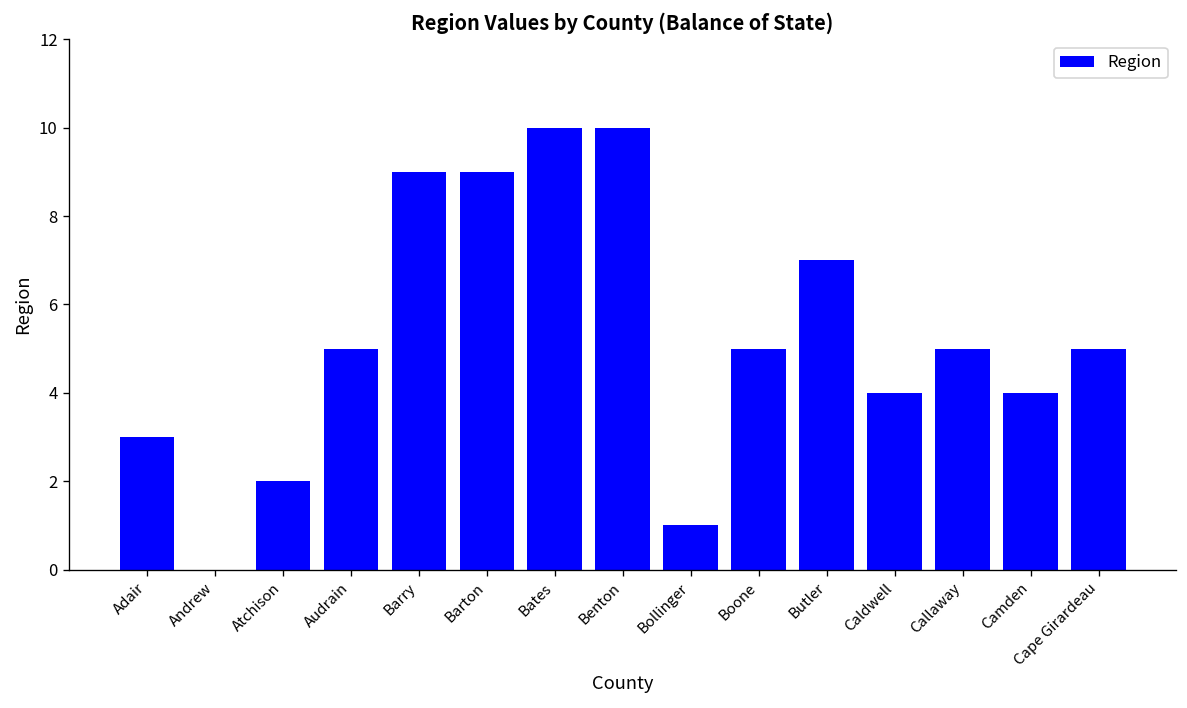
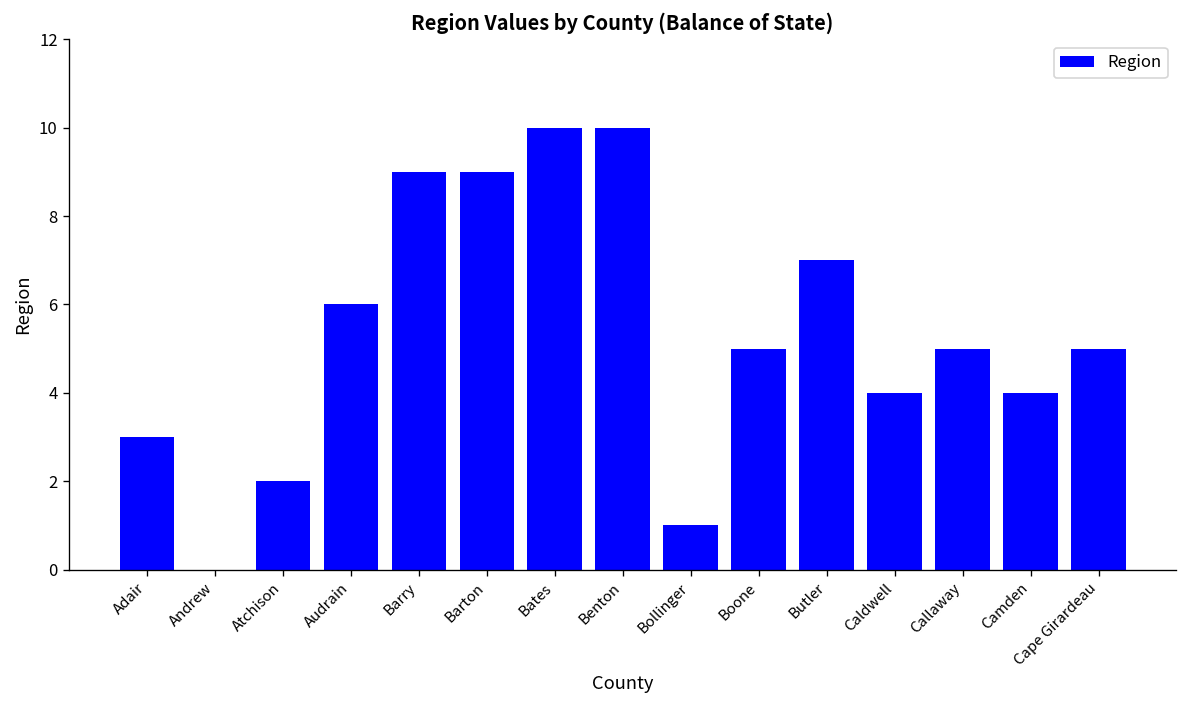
  {
    "Adair": 3,
    "Andrew": 0,
    "Atchison": 2,
-   "Audrain": 5,
+   "Audrain": 6,
    "Barry": 9,
    "Barton": 9,
    "Bates": 10,
    "Benton": 10,
    "Bollinger": 1,
    "Boone": 5,
    "Butler": 7,
    "Caldwell": 4,
    "Callaway": 5,
    "Camden": 4,
    "Cape Girardeau": 5
  }
